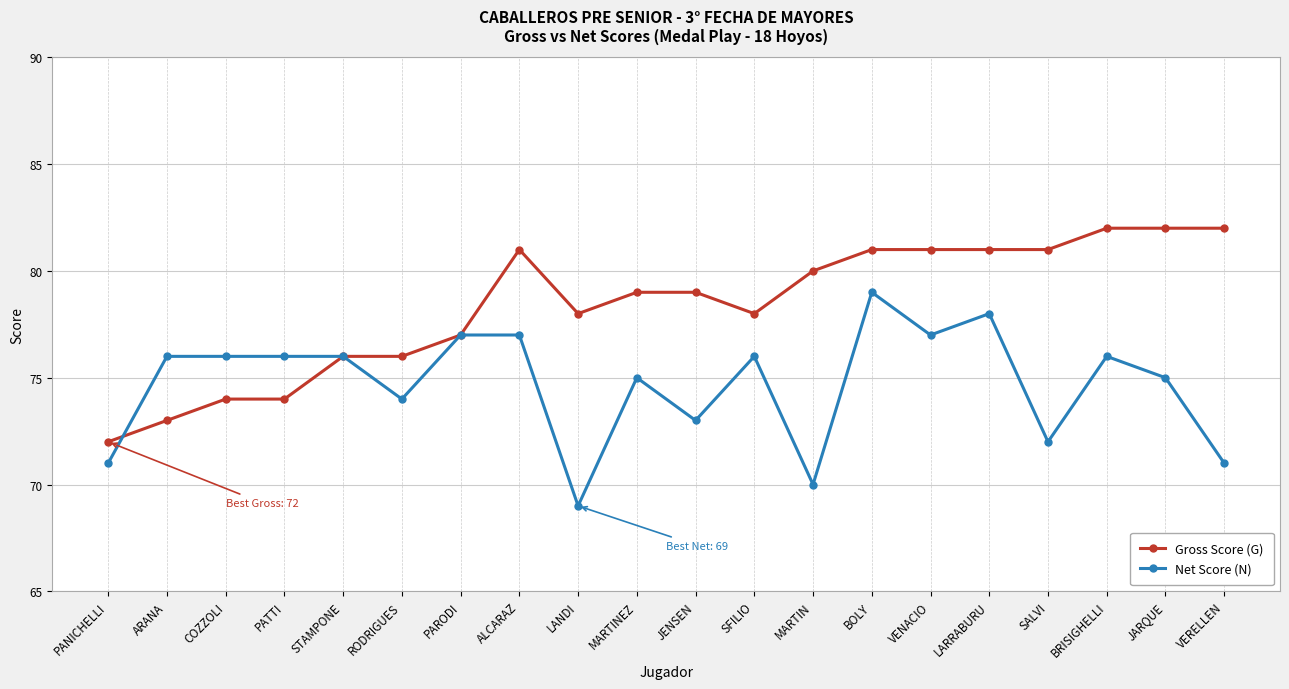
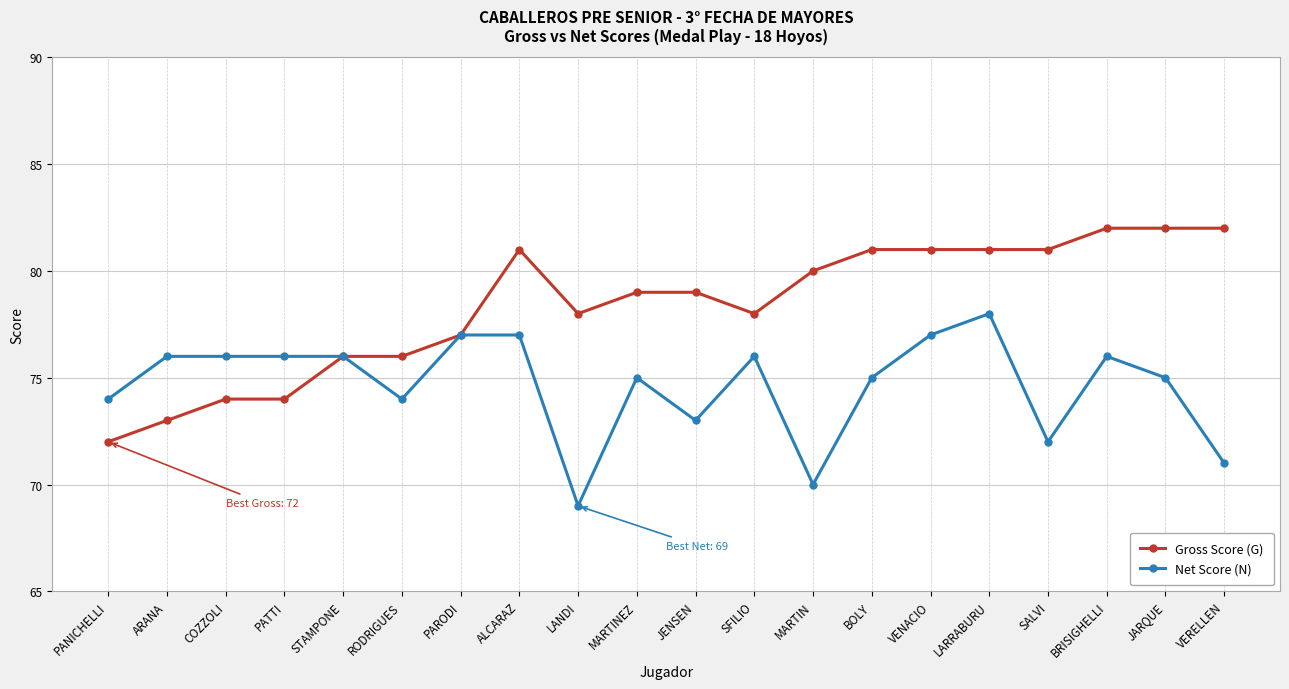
  {
    "Gross Score (G)": {
      "PANICHELLI": 72
    },
    "Net Score (N)": {
-     "PANICHELLI": 71,
+     "PANICHELLI": 74,
      "ARANA": 76,
      "COZZOLI": 76,
      "PATTI": 76,
      "RODRIGUES": 74,
      "ALCARAZ": 77,
      "MARTINEZ": 75,
      "JENSEN": 73,
      "SFILIO": 76,
      "MARTIN": 70,
-     "BOLY": 79,
+     "BOLY": 75,
      "VENACIO": 77,
      "LARRABURU": 78,
      "SALVI": 72,
      "BRISIGHELLI": 76,
      "JARQUE": 75,
      "VERELLEN": 71
    }
  }
